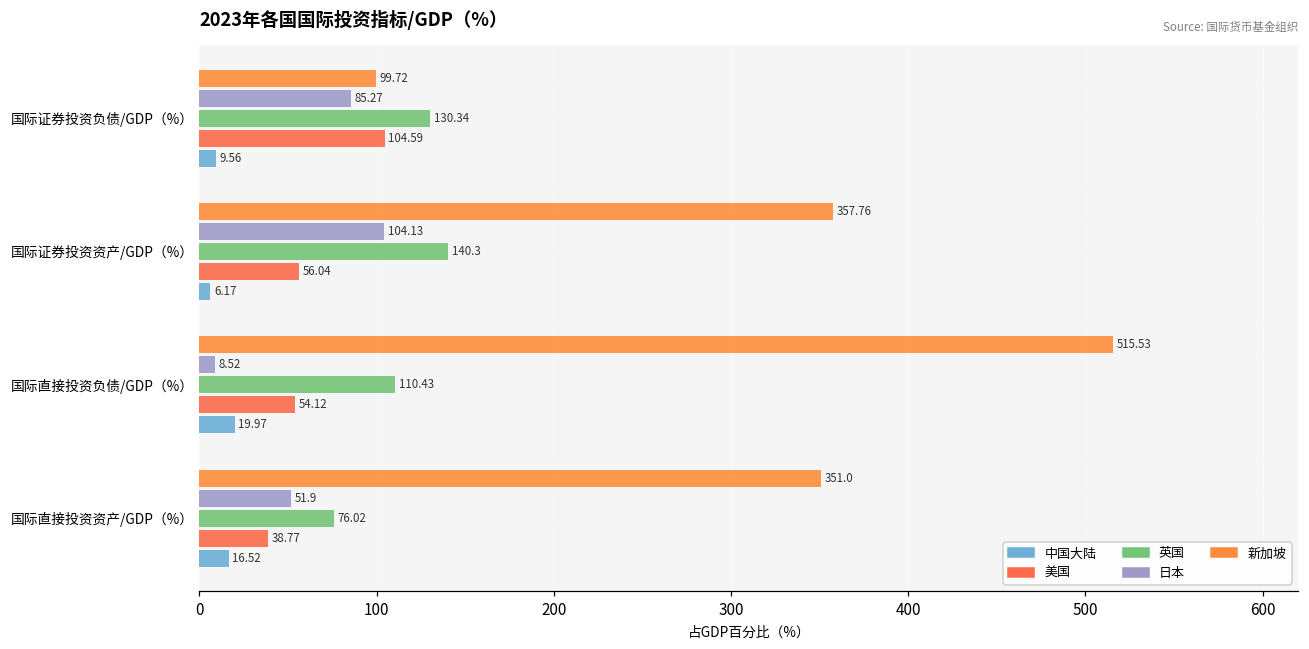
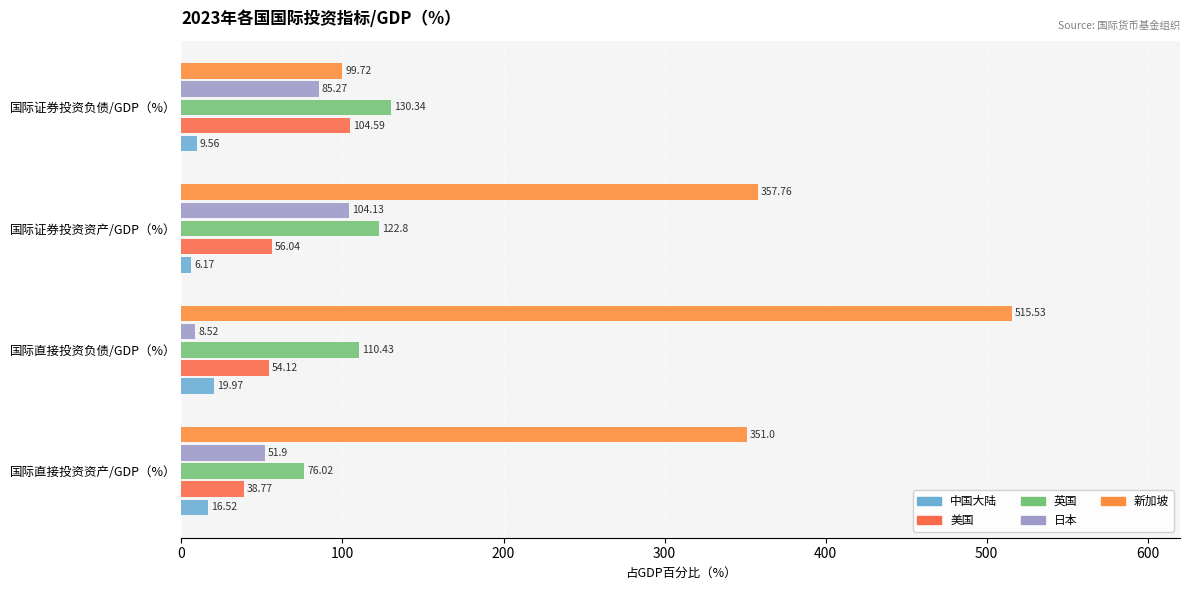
  {
    "英国": {
      "国际证券投资负债/GDP（%）": 130.34,
-     "国际证券投资资产/GDP（%）": 140.3,
+     "国际证券投资资产/GDP（%）": 122.8,
      "国际直接投资负债/GDP（%）": 110.43,
      "国际直接投资资产/GDP（%）": 76.02
    }
  }
